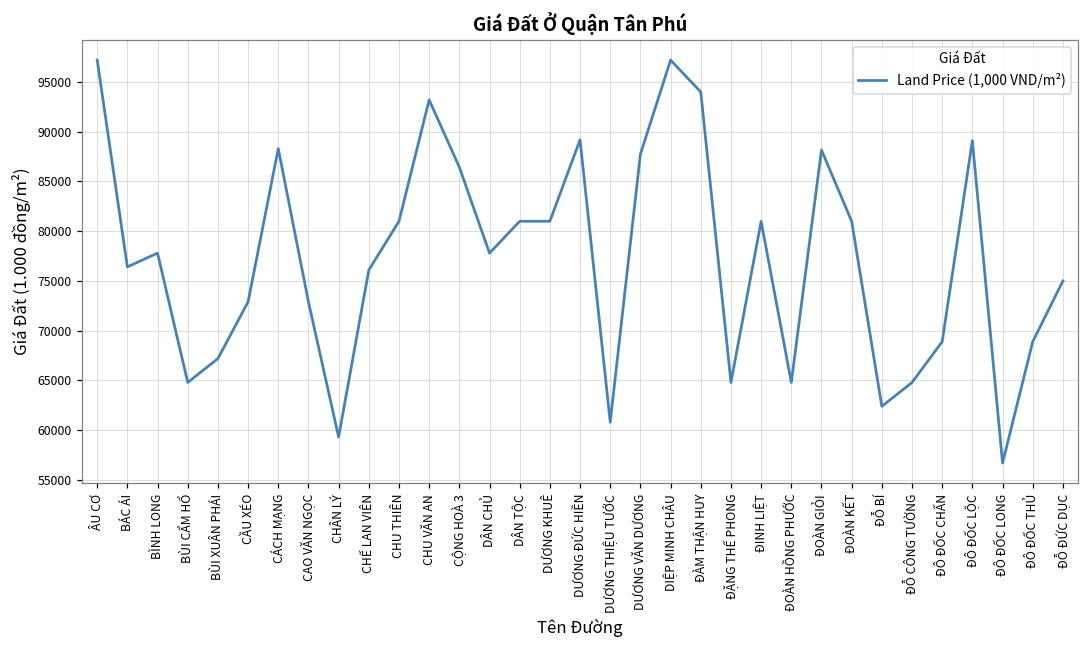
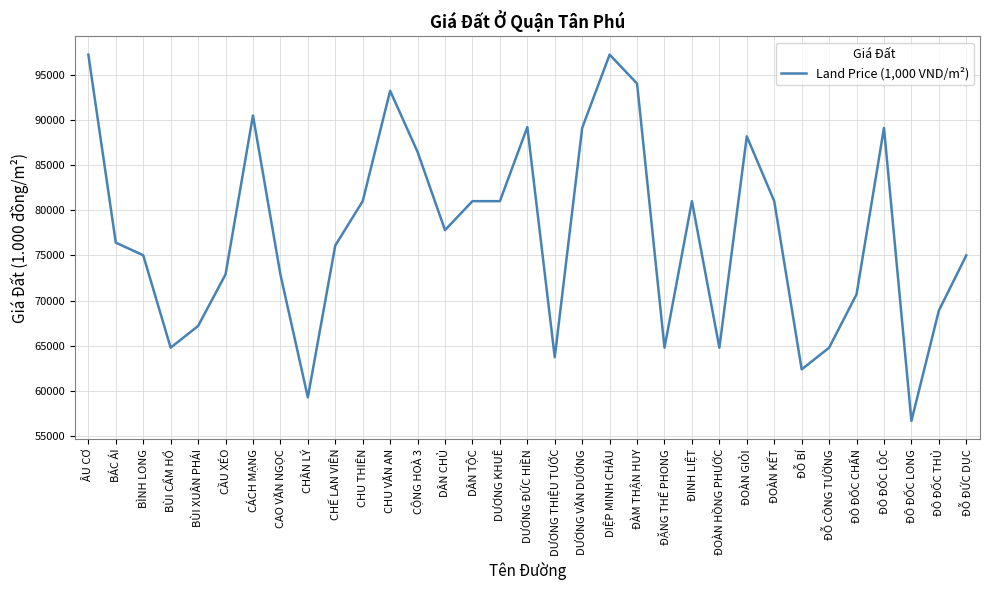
  {
    "ÂU CƠ": 97000,
    "BÁC ÁI": 76000,
-   "BÌNH LONG": 78000,
+   "BÌNH LONG": 75000,
    "BÙI CẨM HỔ": 65000,
    "BÙI XUÂN PHÁI": 67000,
    "CẦU XÉO": 73000,
-   "CÁCH MẠNG": 88000,
+   "CÁCH MẠNG": 90000,
    "CAO VĂN NGỌC": 73000,
    "CHÂN LÝ": 59000,
    "CHẾ LAN VIÊN": 76000,
    "CHU THIÊN": 81000,
    "CHU VĂN AN": 93000,
    "CỘNG HOÀ 3": 86000,
    "DÂN CHỦ": 78000,
    "DÂN TỘC": 81000,
    "DƯƠNG KHUÊ": 81000,
    "DƯƠNG ĐỨC HIỀN": 89000,
-   "DƯƠNG THIỆU TƯỚC": 61000,
-   "DƯƠNG VĂN DƯƠNG": 88000,
+   "DƯƠNG THIỆU TƯỚC": 64000,
+   "DƯƠNG VĂN DƯƠNG": 89000,
    "DIỆP MINH CHÂU": 97000,
    "ĐÀM THẬN HUY": 94000,
    "ĐẶNG THẾ PHONG": 65000,
    "ĐINH LIỆT": 81000,
    "ĐOÀN HỒNG PHƯỚC": 65000,
    "ĐOÀN GIỎI": 88000,
    "ĐOÀN KẾT": 81000,
    "ĐỖ BÍ": 62000,
    "ĐỖ CÔNG TƯỜNG": 65000,
-   "ĐÔ ĐỐC CHẤN": 69000,
+   "ĐÔ ĐỐC CHẤN": 71000,
    "ĐÔ ĐỐC LỘC": 89000,
    "ĐÔ ĐỐC LONG": 57000,
    "ĐÔ ĐỐC THỦ": 69000,
    "ĐỖ ĐỨC DỤC": 75000
  }
